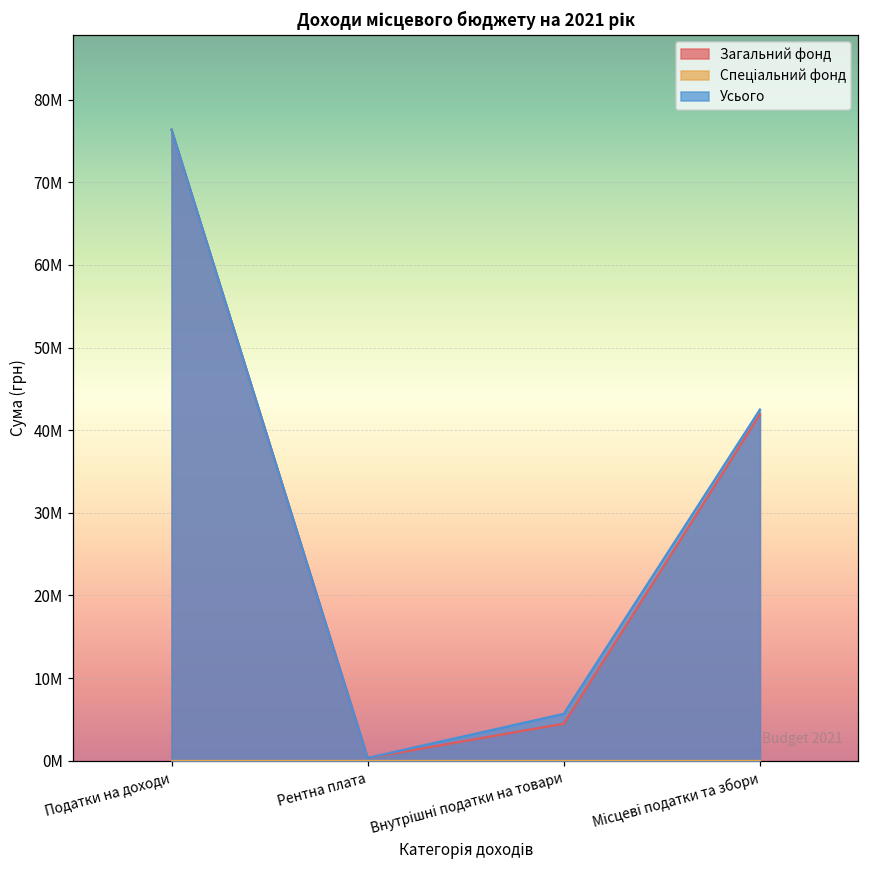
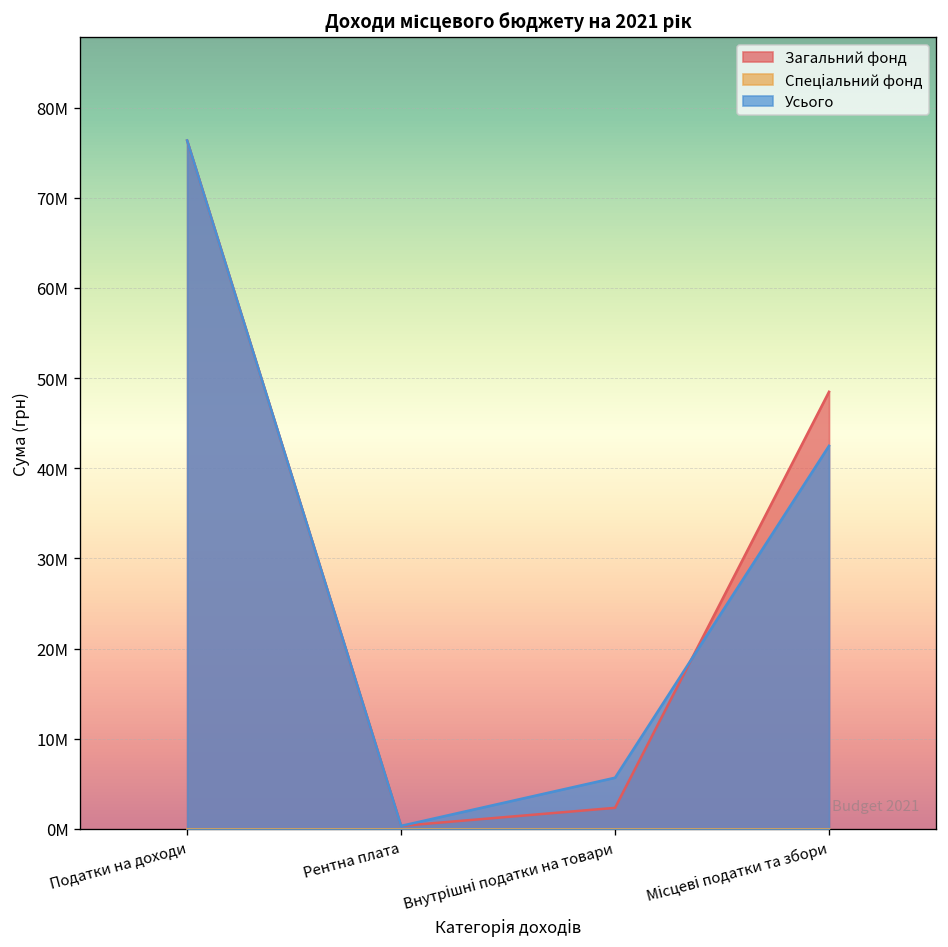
  {
    "Загальний фонд": {
-     "Внутрішні податки на товари": 4000000,
-     "Місцеві податки та збори": 42000000
+     "Внутрішні податки на товари": 2000000,
+     "Місцеві податки та збори": 48000000
    },
    "Спеціальний фонд": {
      "Податки на доходи": 0,
      "Внутрішні податки на товари": 0
    },
    "Усього": {
      "Внутрішні податки на товари": 6000000,
      "Місцеві податки та збори": 42000000
    }
  }
